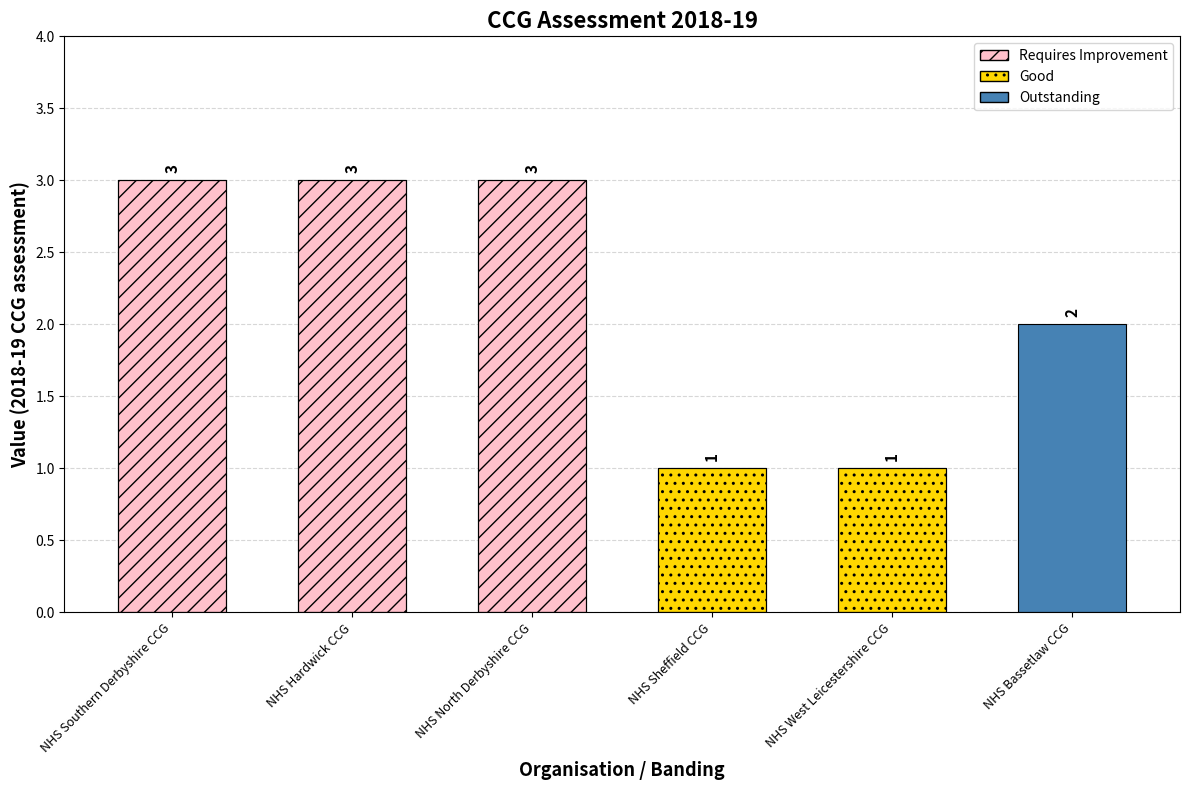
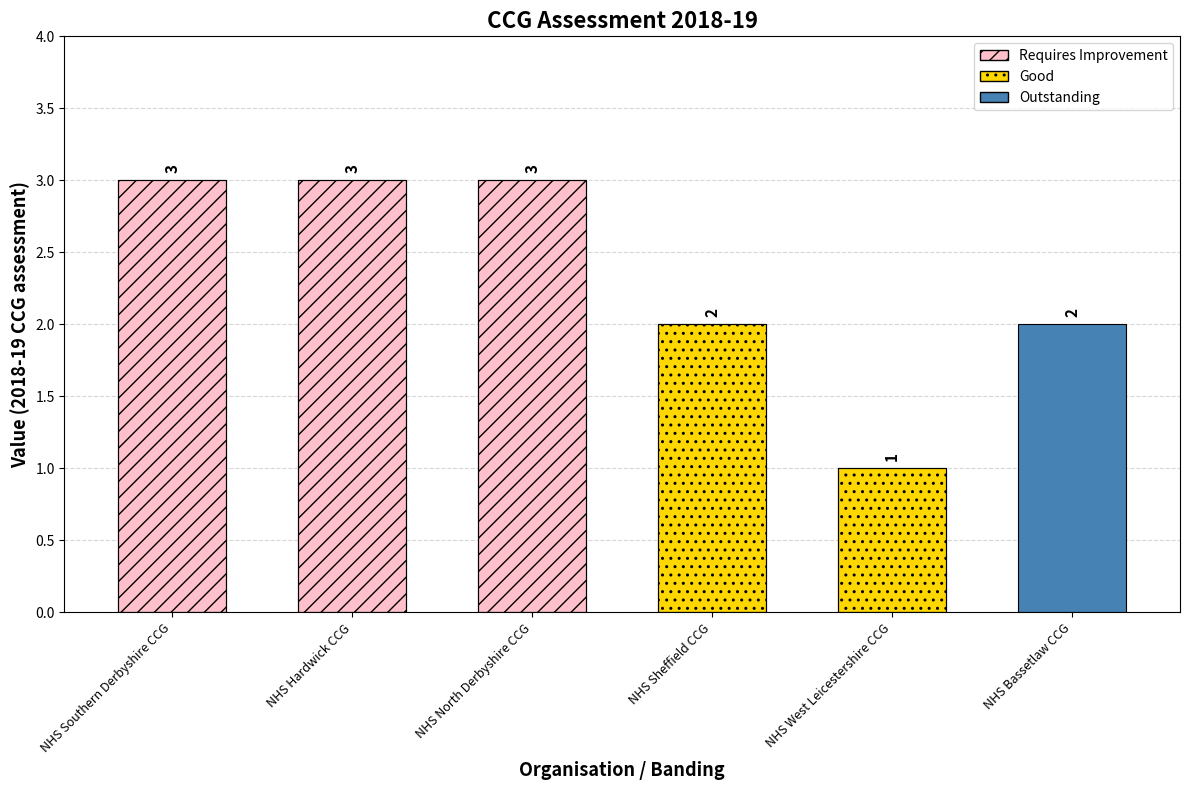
  {
    "NHS Southern Derbyshire CCG": 3,
    "NHS Hardwick CCG": 3,
    "NHS North Derbyshire CCG": 3,
-   "NHS Sheffield CCG": 1,
+   "NHS Sheffield CCG": 2,
    "NHS West Leicestershire CCG": 1,
    "NHS Bassetlaw CCG": 2
  }
